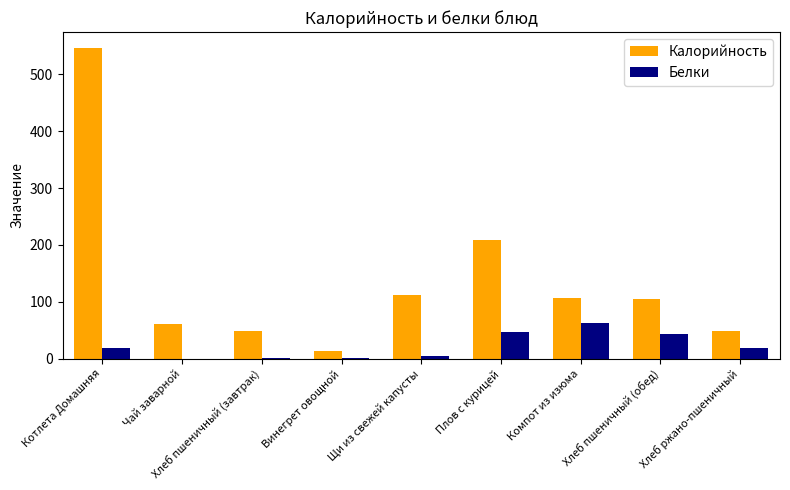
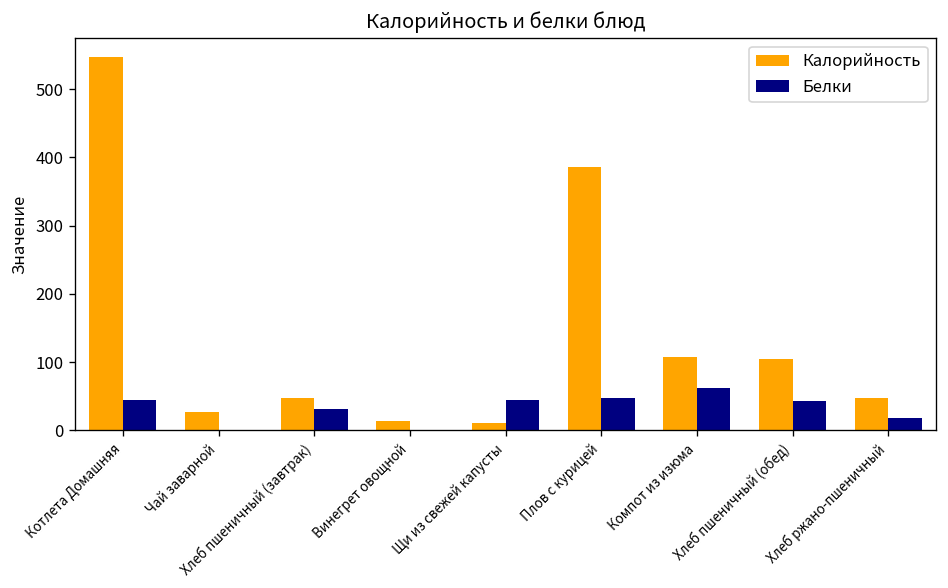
  {
    "Калорийность": {
      "Котлета Домашняя": 550,
-     "Чай заварной": 60,
+     "Чай заварной": 30,
      "Хлеб пшеничный (завтрак)": 50,
      "Винегрет овощной": 10,
-     "Щи из свежей капусты": 110,
-     "Плов с курицей": 210,
+     "Щи из свежей капусты": 10,
+     "Плов с курицей": 390,
      "Компот из изюма": 110,
      "Хлеб пшеничный (обед)": 100,
      "Хлеб ржано-пшеничный": 50
    },
    "Белки": {
-     "Котлета Домашняя": 20,
+     "Котлета Домашняя": 40,
      "Чай заварной": 0,
-     "Хлеб пшеничный (завтрак)": 0,
-     "Щи из свежей капусты": 0,
+     "Хлеб пшеничный (завтрак)": 30,
+     "Щи из свежей капусты": 40,
      "Плов с курицей": 50,
      "Компот из изюма": 60,
      "Хлеб пшеничный (обед)": 40,
      "Хлеб ржано-пшеничный": 20
    }
  }
